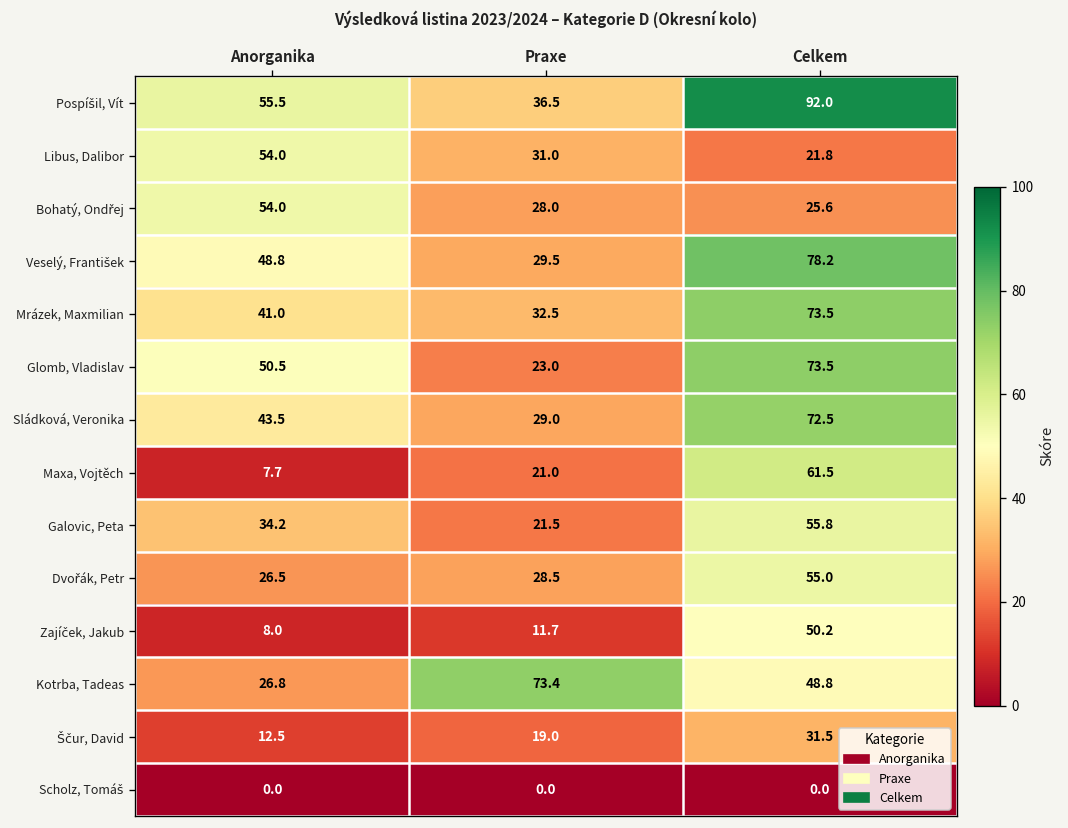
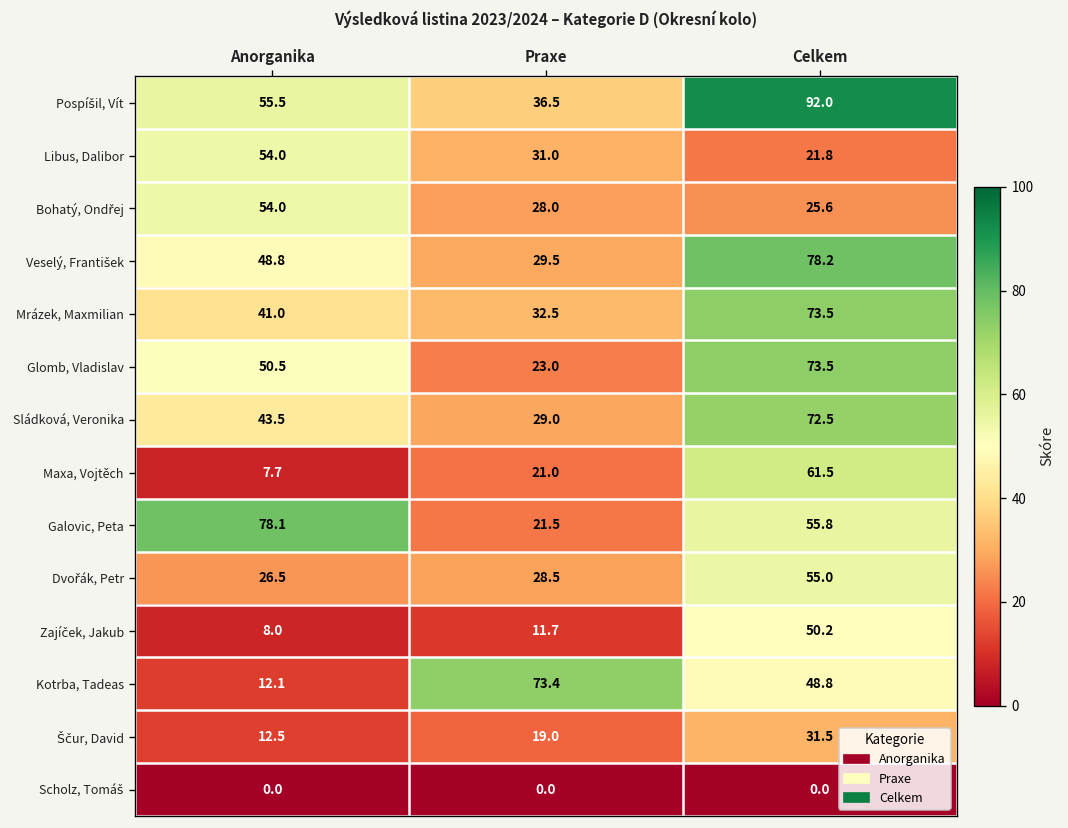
  {
    "Pospíšil, Vít": {
      "Anorganika": 55.5,
      "Praxe": 36.5,
      "Celkem": 92.0
    },
    "Libus, Dalibor": {
      "Anorganika": 54.0,
      "Praxe": 31.0,
      "Celkem": 21.8
    },
    "Bohatý, Ondřej": {
      "Anorganika": 54.0,
      "Praxe": 28.0,
      "Celkem": 25.6
    },
    "Veselý, František": {
      "Anorganika": 48.8,
      "Praxe": 29.5,
      "Celkem": 78.2
    },
    "Mrázek, Maxmilian": {
      "Anorganika": 41.0,
      "Praxe": 32.5,
      "Celkem": 73.5
    },
    "Glomb, Vladislav": {
      "Anorganika": 50.5,
      "Praxe": 23.0,
      "Celkem": 73.5
    },
    "Sládková, Veronika": {
      "Anorganika": 43.5,
      "Praxe": 29.0,
      "Celkem": 72.5
    },
    "Maxa, Vojtěch": {
      "Anorganika": 7.7,
      "Praxe": 21.0,
      "Celkem": 61.5
    },
    "Galovic, Peta": {
-     "Anorganika": 34.2,
+     "Anorganika": 78.1,
      "Praxe": 21.5,
      "Celkem": 55.8
    },
    "Dvořák, Petr": {
      "Anorganika": 26.5,
      "Praxe": 28.5,
      "Celkem": 55.0
    },
    "Zajíček, Jakub": {
      "Anorganika": 8.0,
      "Praxe": 11.7,
      "Celkem": 50.2
    },
    "Kotrba, Tadeas": {
-     "Anorganika": 26.8,
+     "Anorganika": 12.1,
      "Praxe": 73.4,
      "Celkem": 48.8
    },
    "Ščur, David": {
      "Anorganika": 12.5,
      "Praxe": 19.0,
      "Celkem": 31.5
    },
    "Scholz, Tomáš": {
      "Anorganika": 0.0,
      "Praxe": 0.0,
      "Celkem": 0.0
    }
  }
